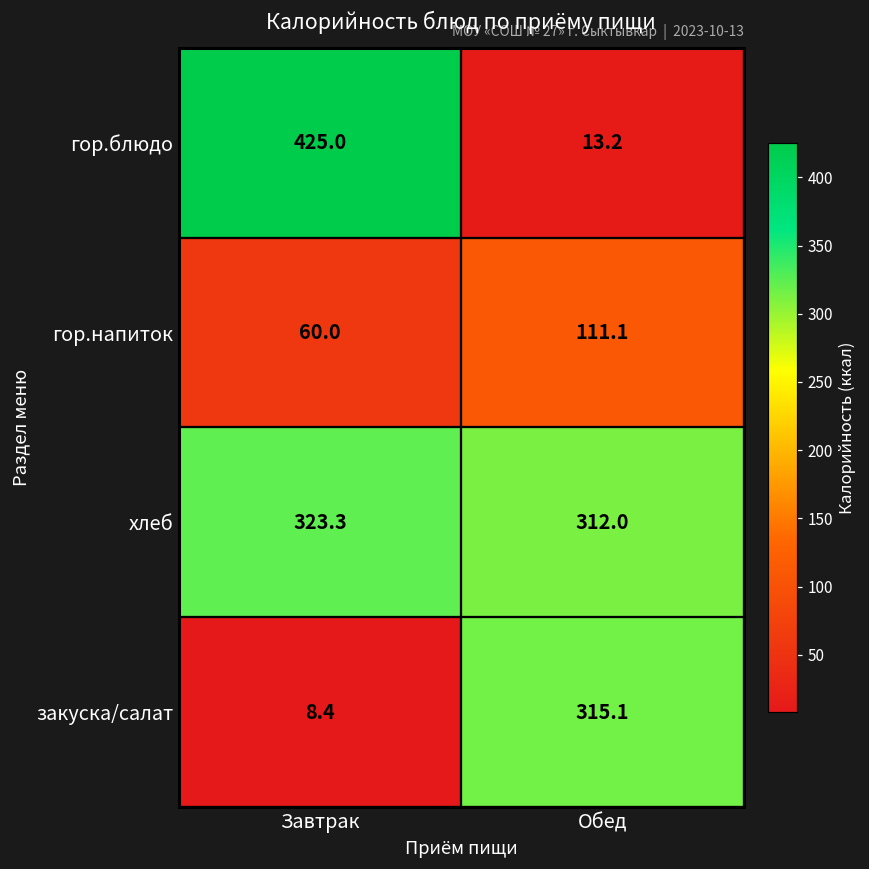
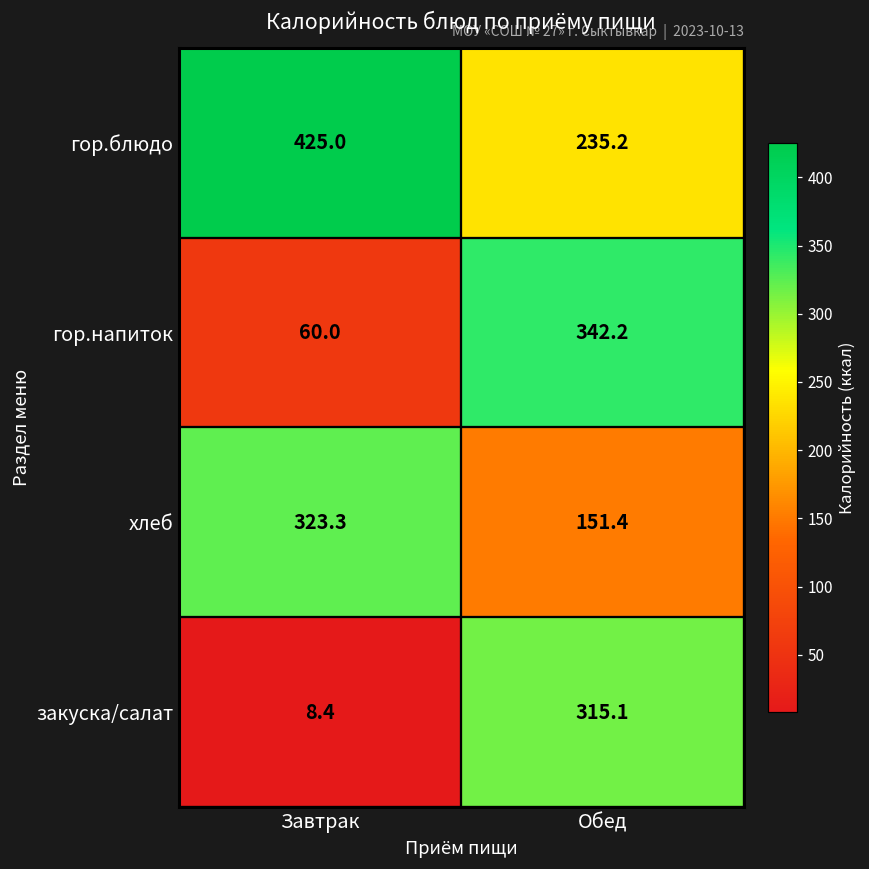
  {
    "гор.блюдо": {
      "Завтрак": 425.0,
-     "Обед": 13.2
+     "Обед": 235.2
    },
    "гор.напиток": {
      "Завтрак": 60.0,
-     "Обед": 111.1
+     "Обед": 342.2
    },
    "хлеб": {
      "Завтрак": 323.3,
-     "Обед": 312.0
+     "Обед": 151.4
    },
    "закуска/салат": {
      "Завтрак": 8.4,
      "Обед": 315.1
    }
  }
